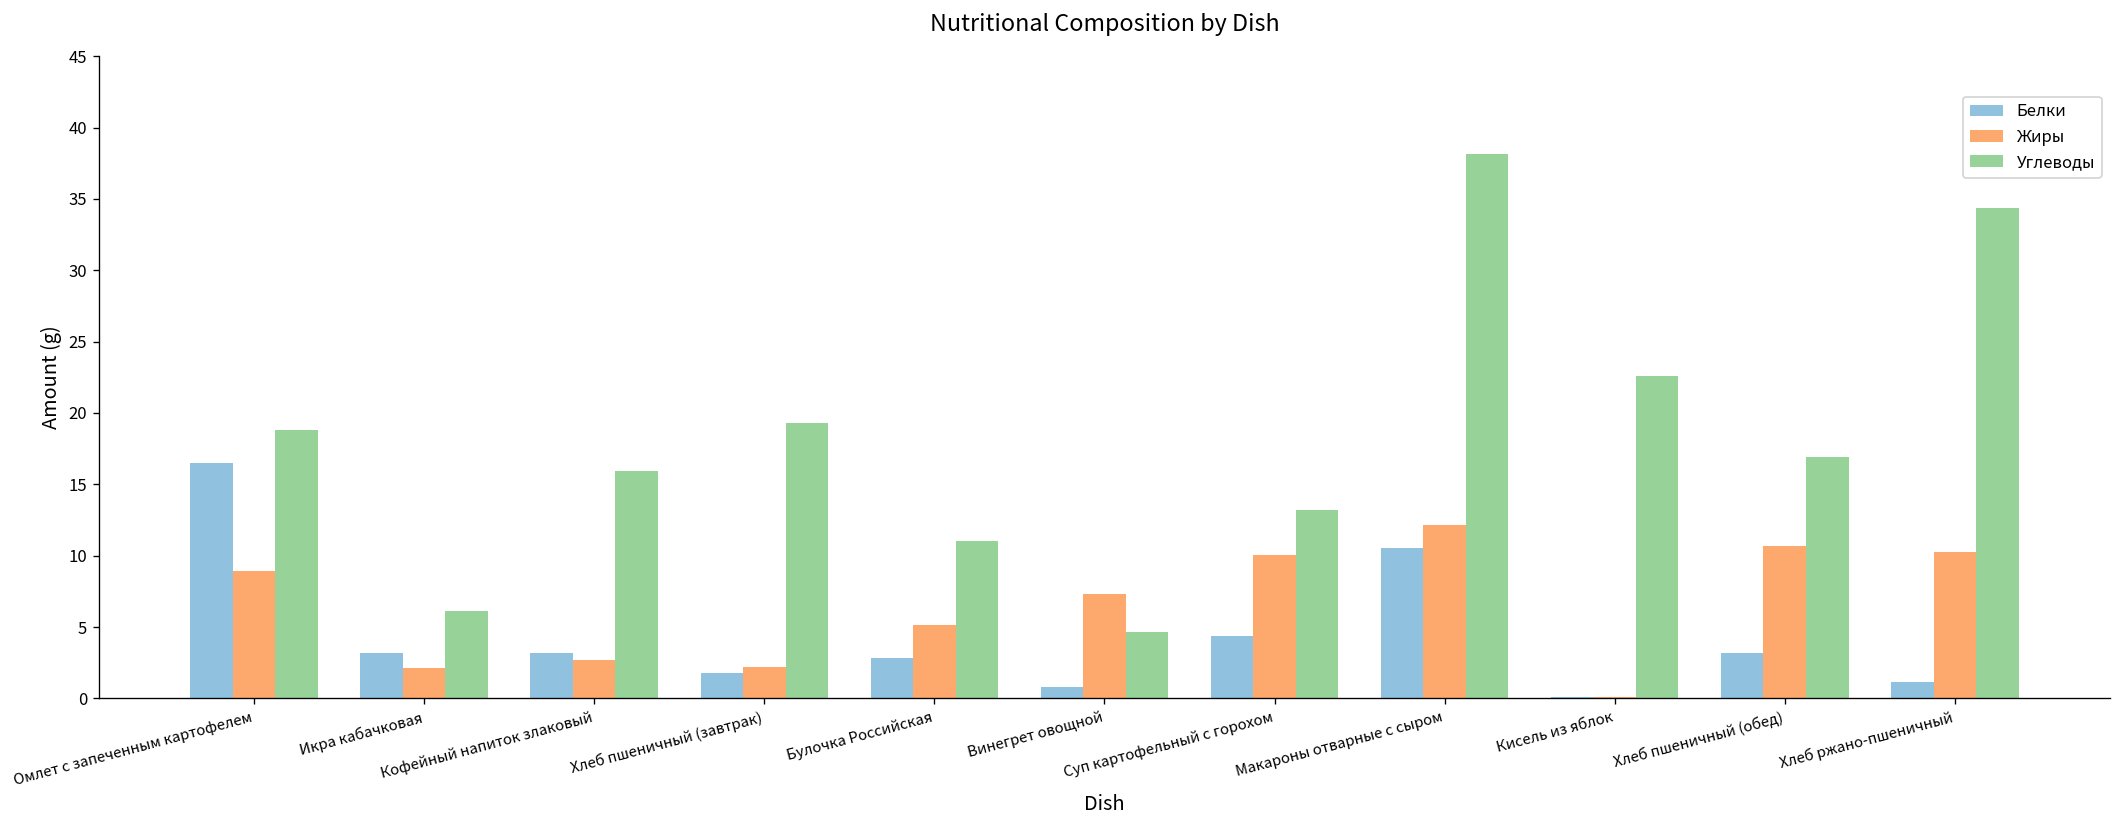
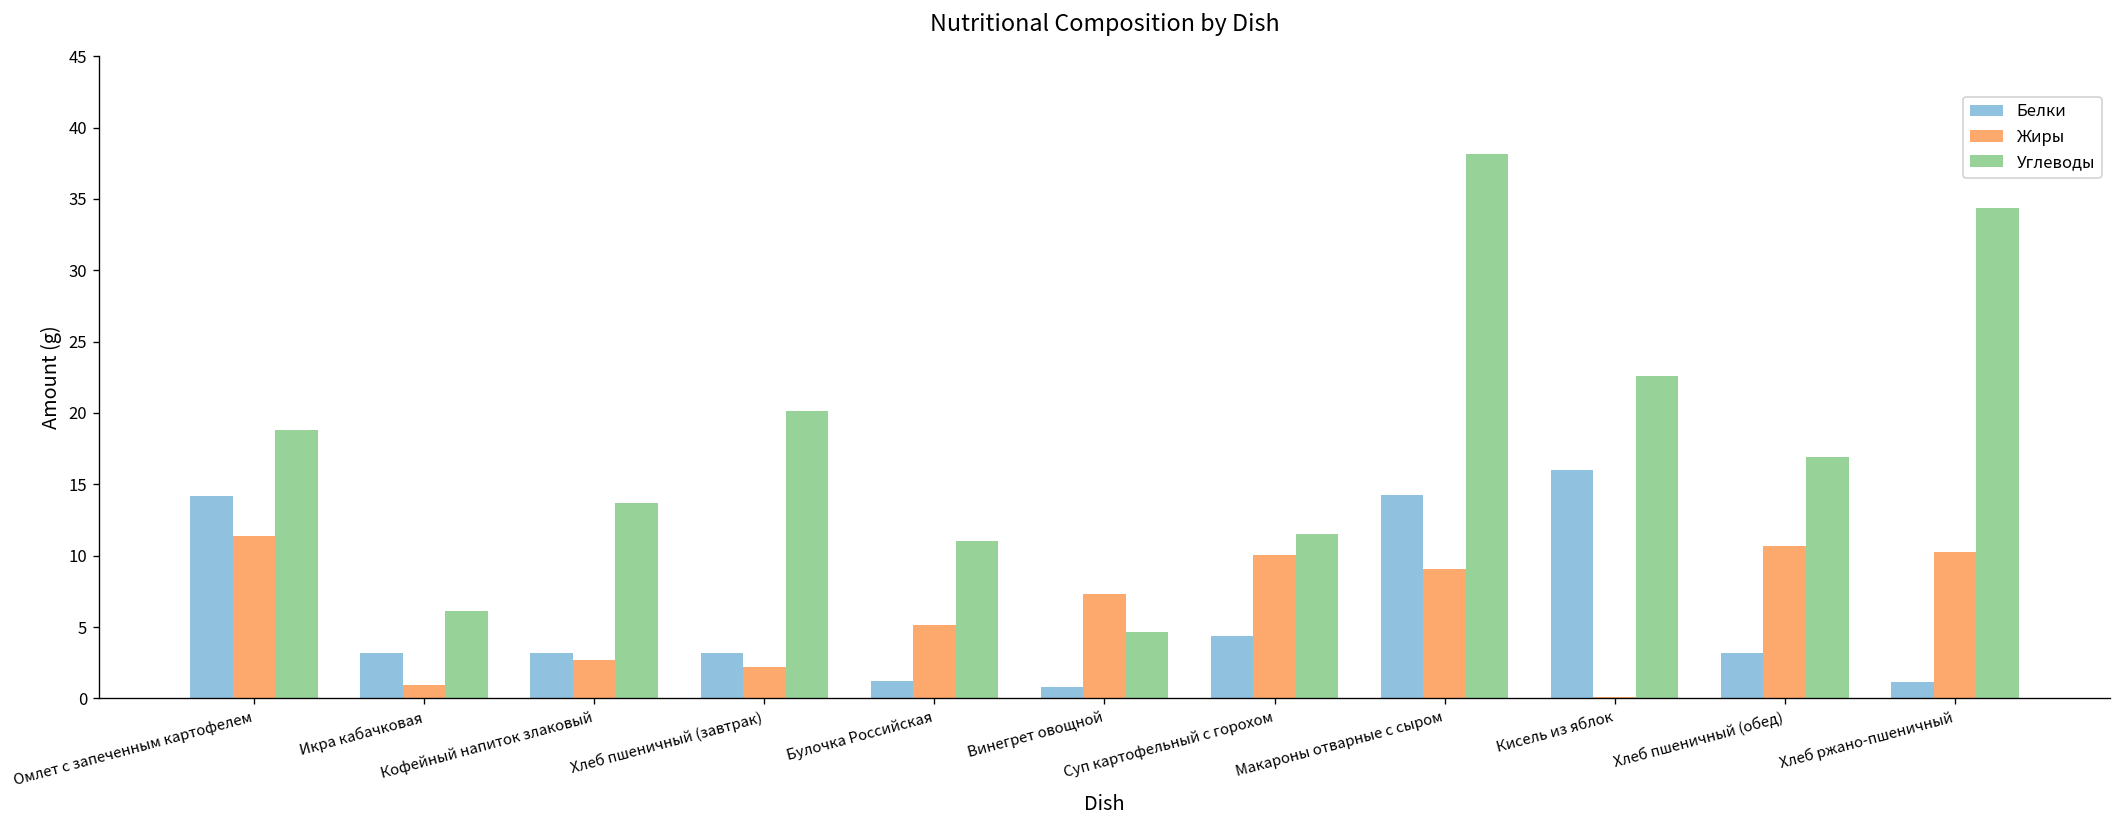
  {
    "Белки": {
-     "Омлет с запеченным картофелем": 16.5,
+     "Омлет с запеченным картофелем": 14.2,
      "Икра кабачковая": 3.2,
      "Кофейный напиток злаковый": 3.2,
-     "Хлеб пшеничный (завтрак)": 1.8,
-     "Булочка Российская": 2.8,
+     "Хлеб пшеничный (завтрак)": 3.2,
+     "Булочка Российская": 1.3,
      "Винегрет овощной": 0.8,
      "Суп картофельный с горохом": 4.4,
-     "Макароны отварные с сыром": 10.5,
-     "Кисель из яблок": 0.1,
+     "Макароны отварные с сыром": 14.2,
+     "Кисель из яблок": 16.0,
      "Хлеб пшеничный (обед)": 3.2,
      "Хлеб ржано-пшеничный": 1.1
    },
    "Жиры": {
-     "Омлет с запеченным картофелем": 8.9,
-     "Икра кабачковая": 2.1,
+     "Омлет с запеченным картофелем": 11.4,
+     "Икра кабачковая": 1.0,
      "Кофейный напиток злаковый": 2.7,
      "Хлеб пшеничный (завтрак)": 2.2,
      "Булочка Российская": 5.2,
      "Винегрет овощной": 7.3,
      "Суп картофельный с горохом": 10.1,
-     "Макароны отварные с сыром": 12.2,
+     "Макароны отварные с сыром": 9.1,
      "Хлеб пшеничный (обед)": 10.7,
      "Хлеб ржано-пшеничный": 10.2
    },
    "Углеводы": {
      "Омлет с запеченным картофелем": 18.8,
      "Икра кабачковая": 6.2,
-     "Кофейный напиток злаковый": 15.9,
-     "Хлеб пшеничный (завтрак)": 19.3,
+     "Кофейный напиток злаковый": 13.7,
+     "Хлеб пшеничный (завтрак)": 20.2,
      "Булочка Российская": 11.0,
      "Винегрет овощной": 4.6,
-     "Суп картофельный с горохом": 13.2,
+     "Суп картофельный с горохом": 11.6,
      "Макароны отварные с сыром": 38.1,
      "Кисель из яблок": 22.6,
      "Хлеб пшеничный (обед)": 16.9,
      "Хлеб ржано-пшеничный": 34.4
    }
  }
